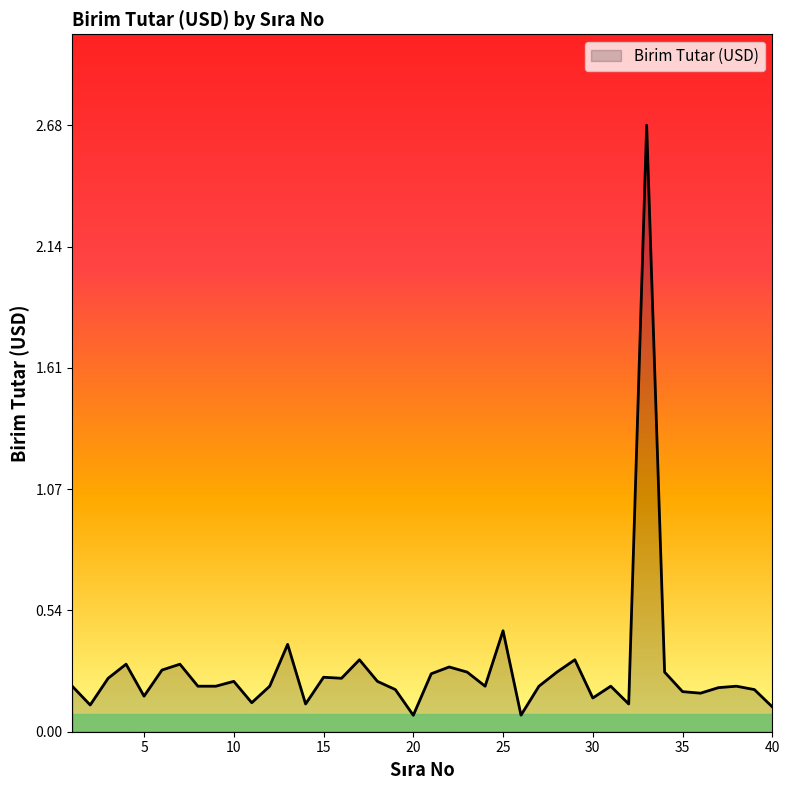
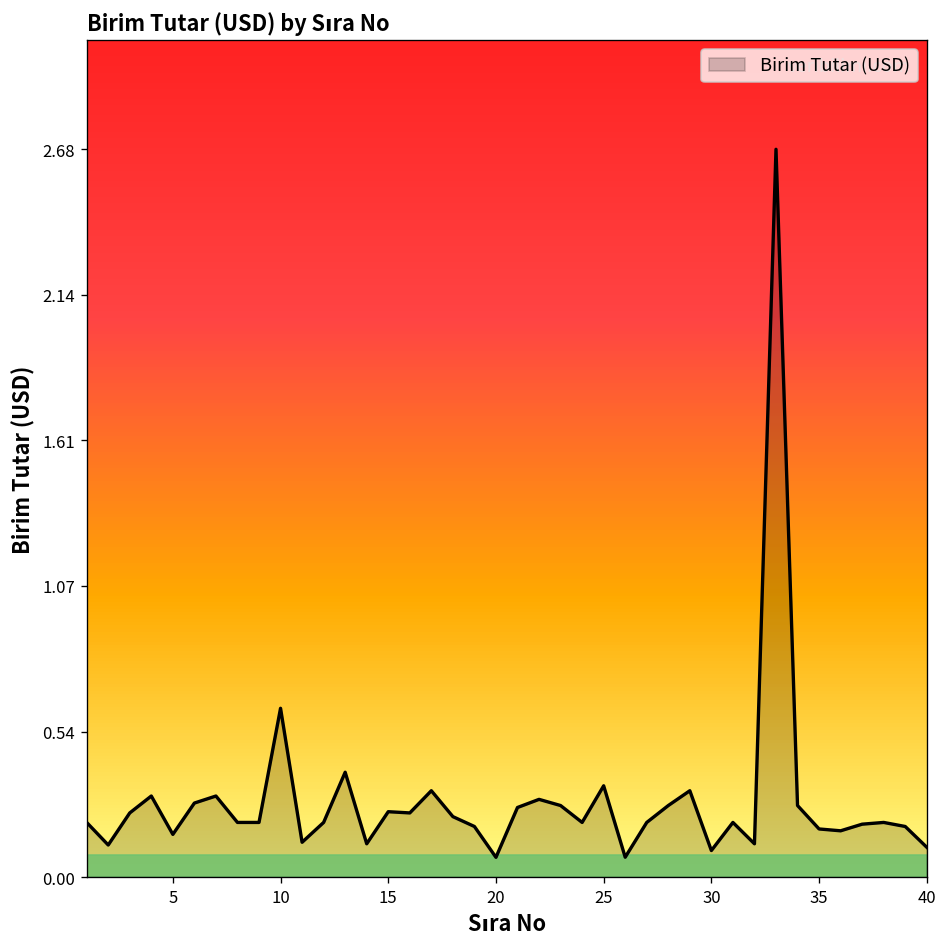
  {
    "5": 0.16,
-   "10": 0.22,
+   "10": 0.62,
    "15": 0.24,
-   "25": 0.45,
-   "30": 0.15,
+   "25": 0.34,
+   "30": 0.10,
    "35": 0.18,
    "40": 0.11
  }
